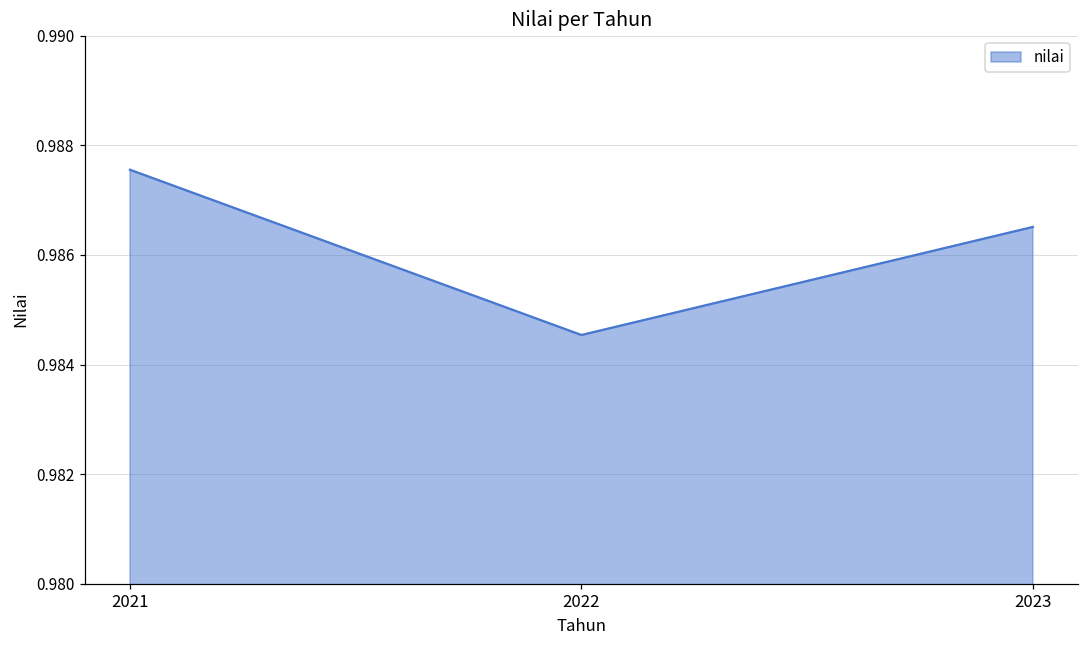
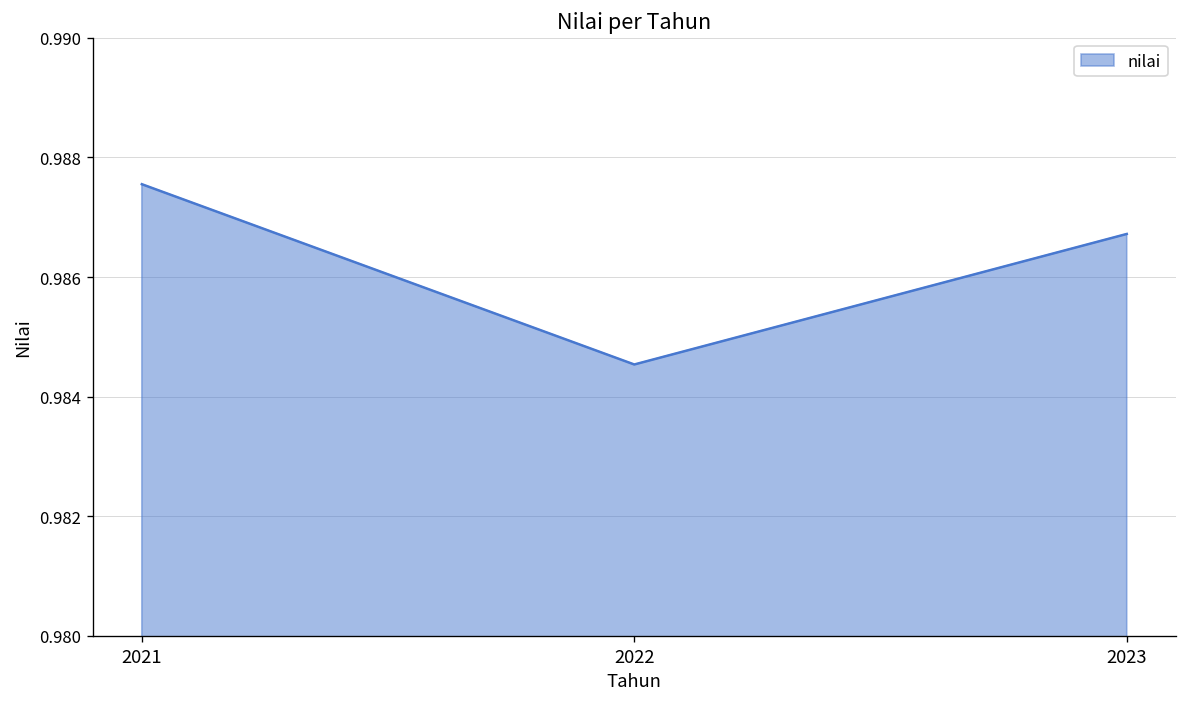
  {
    "2021": 0.9876,
    "2022": 0.9845,
-   "2023": 0.9865
+   "2023": 0.9867
  }
